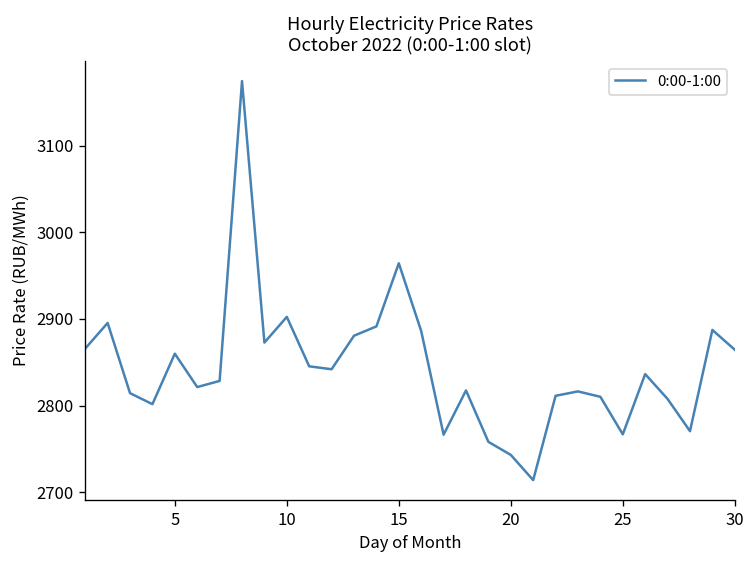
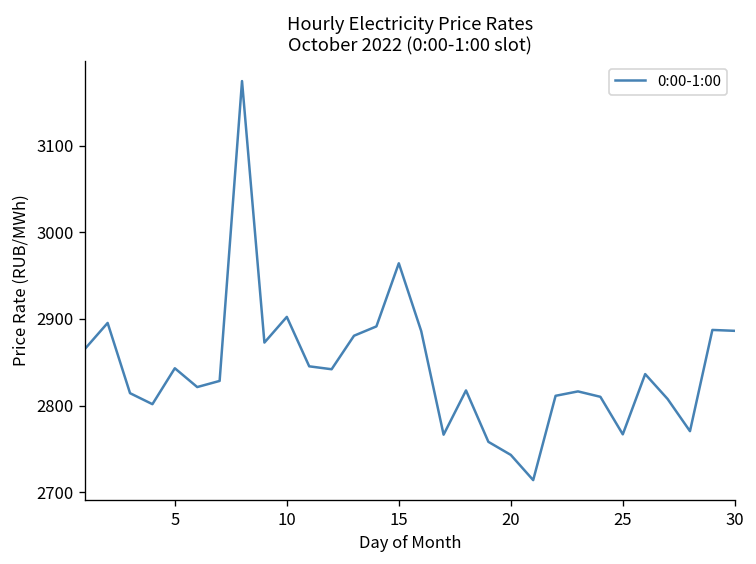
  {
-   "5": 2860,
+   "5": 2840,
    "10": 2900,
    "15": 2960,
    "20": 2740,
    "25": 2770,
-   "30": 2860
+   "30": 2890
  }
